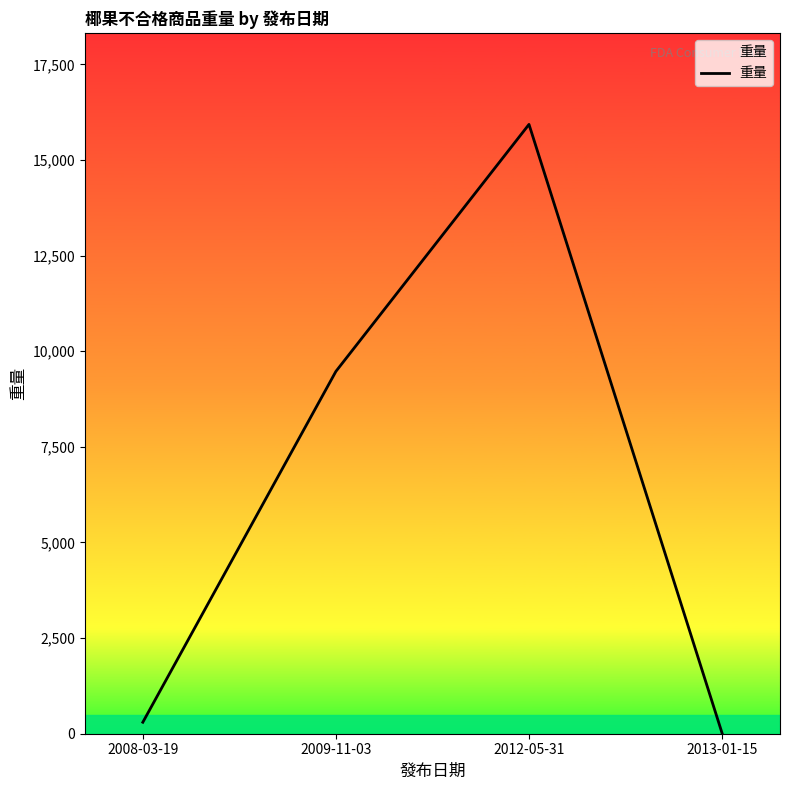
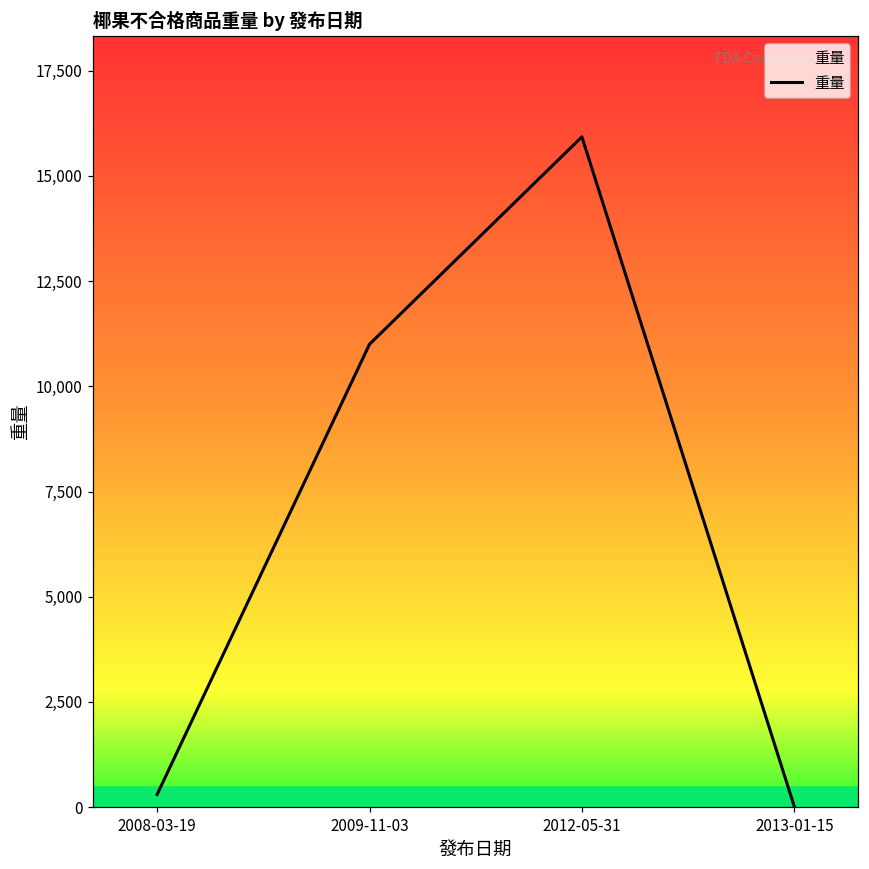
  {
-   "2009-11-03": "9,500",
+   "2009-11-03": "11,000",
    "2012-05-31": "15,900"
  }
